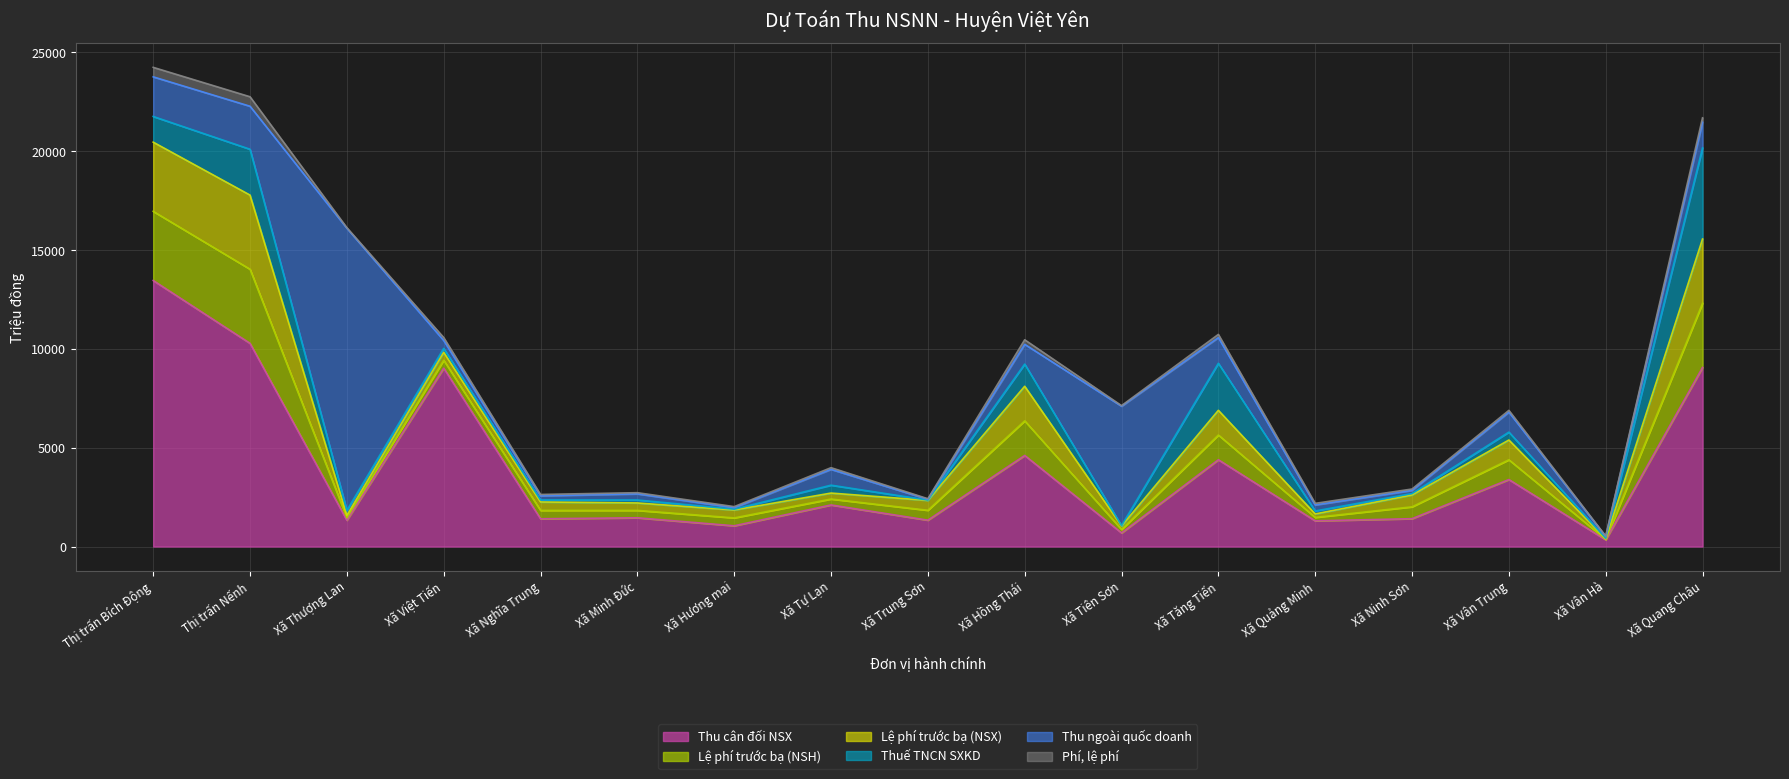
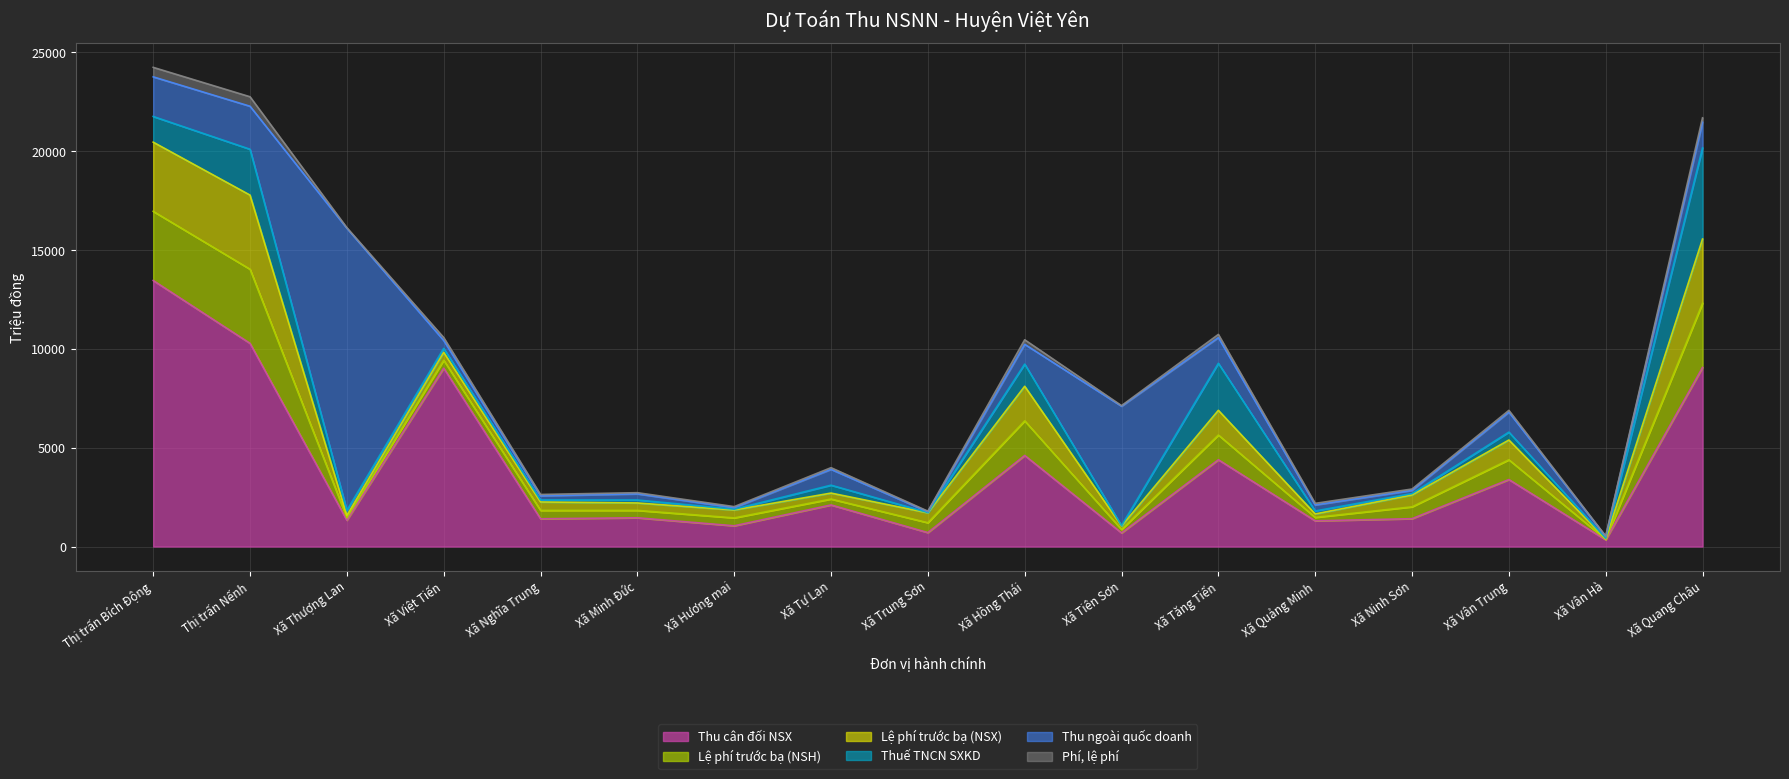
  {
    "Thu cân đối NSX": {
      "Thị trấn Bích Động": 13500,
      "Thị trấn Nếnh": 10300,
      "Xã Việt Tiến": 9000,
      "Xã Nghĩa Trung": 1400,
      "Xã Minh Đức": 1500,
      "Xã Hương mai": 1100,
      "Xã Tự Lạn": 2100,
-     "Xã Trung Sơn": 1300,
+     "Xã Trung Sơn": 700,
      "Xã Hồng Thái": 4600,
      "Xã Tiên Sơn": 700,
      "Xã Tăng Tiến": 4400,
      "Xã Quảng Minh": 1300,
      "Xã Ninh Sơn": 1400,
      "Xã Vân Trung": 3400,
      "Xã Quang Châu": 9100
    },
    "Thuế TNCN SXKD": {
      "Thị trấn Bích Động": 1300,
      "Thị trấn Nếnh": 2300,
      "Xã Thượng Lan": 300,
      "Xã Việt Tiến": 200,
      "Xã Minh Đức": 200,
      "Xã Tự Lạn": 400,
      "Xã Hồng Thái": 1100,
      "Xã Tăng Tiến": 2400,
      "Xã Quảng Minh": 200,
      "Xã Vân Trung": 400,
      "Xã Quang Châu": 4600
    },
    "Thu ngoài quốc doanh": {
      "Thị trấn Bích Động": 2000,
      "Thị trấn Nếnh": 2200,
      "Xã Việt Tiến": 400,
      "Xã Hồng Thái": 1000,
      "Xã Tăng Tiến": 1300,
      "Xã Quang Châu": 1300
    },
    "Phí, lệ phí": {
      "Thị trấn Bích Động": 500,
      "Thị trấn Nếnh": 500,
      "Xã Việt Tiến": 100,
      "Xã Hồng Thái": 200,
      "Xã Tăng Tiến": 200,
      "Xã Quang Châu": 200
    }
  }
